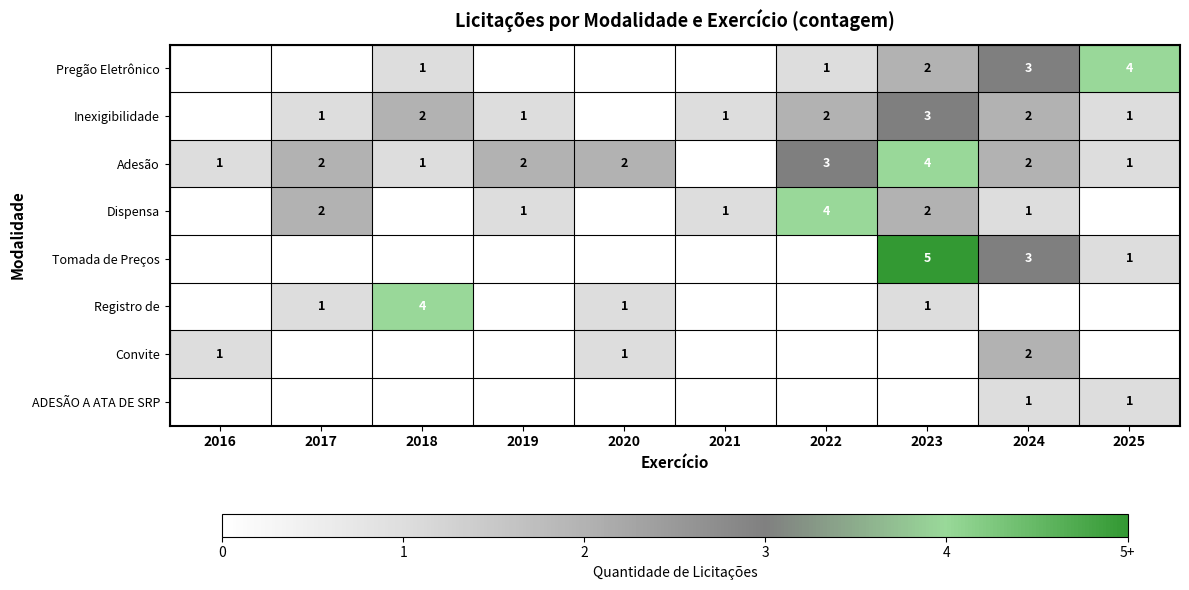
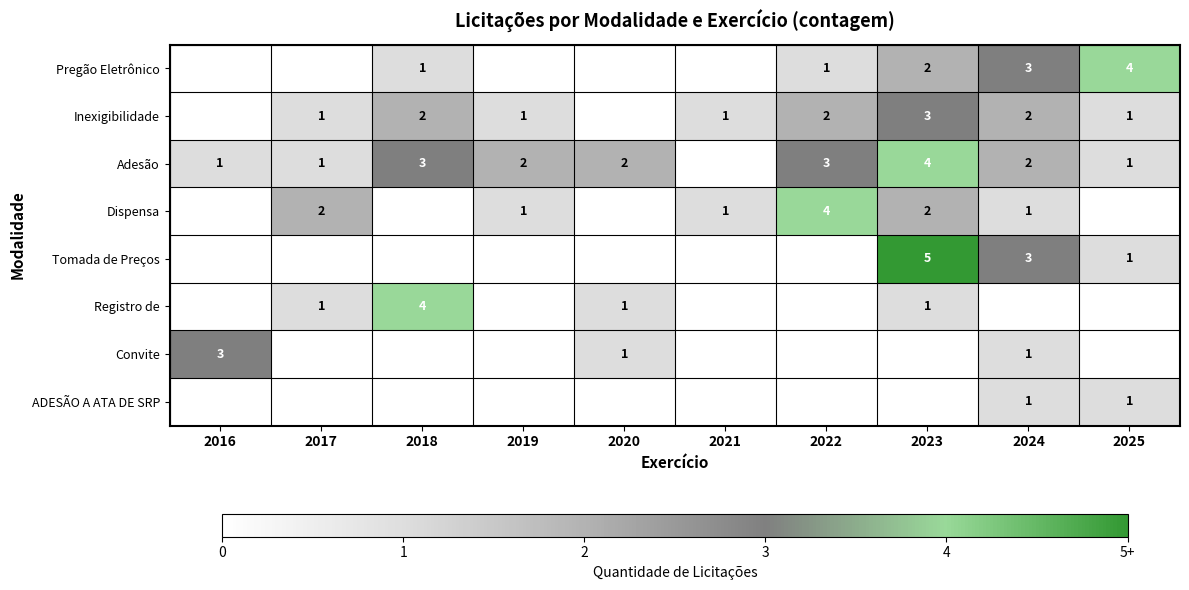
  {
    "Pregão Eletrônico": {
      "2018": 1,
      "2022": 1,
      "2023": 2,
      "2024": 3,
      "2025": 4
    },
    "Inexigibilidade": {
      "2017": 1,
      "2018": 2,
      "2019": 1,
      "2021": 1,
      "2022": 2,
      "2023": 3,
      "2024": 2,
      "2025": 1
    },
    "Adesão": {
      "2016": 1,
-     "2017": 2,
-     "2018": 1,
+     "2017": 1,
+     "2018": 3,
      "2019": 2,
      "2020": 2,
      "2022": 3,
      "2023": 4,
      "2024": 2,
      "2025": 1
    },
    "Dispensa": {
      "2017": 2,
      "2019": 1,
      "2021": 1,
      "2022": 4,
      "2023": 2,
      "2024": 1
    },
    "Tomada de Preços": {
      "2023": 5,
      "2024": 3,
      "2025": 1
    },
    "Registro de": {
      "2017": 1,
      "2018": 4,
      "2020": 1,
      "2023": 1
    },
    "Convite": {
-     "2016": 1,
+     "2016": 3,
      "2020": 1,
-     "2024": 2
+     "2024": 1
    },
    "ADESÃO A ATA DE SRP": {
      "2024": 1,
      "2025": 1
    }
  }
